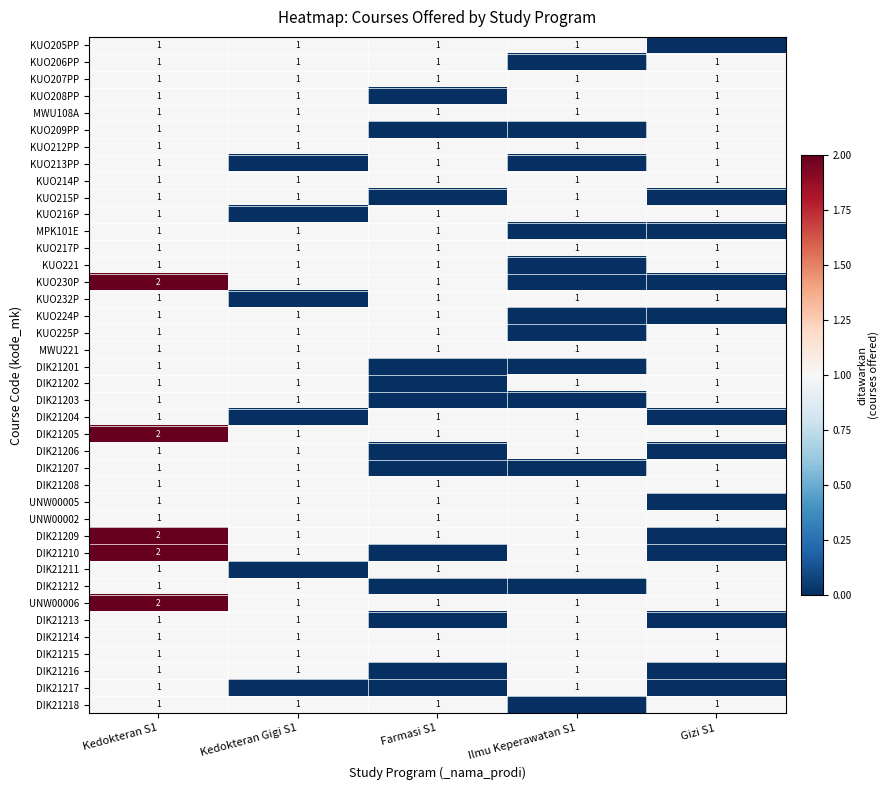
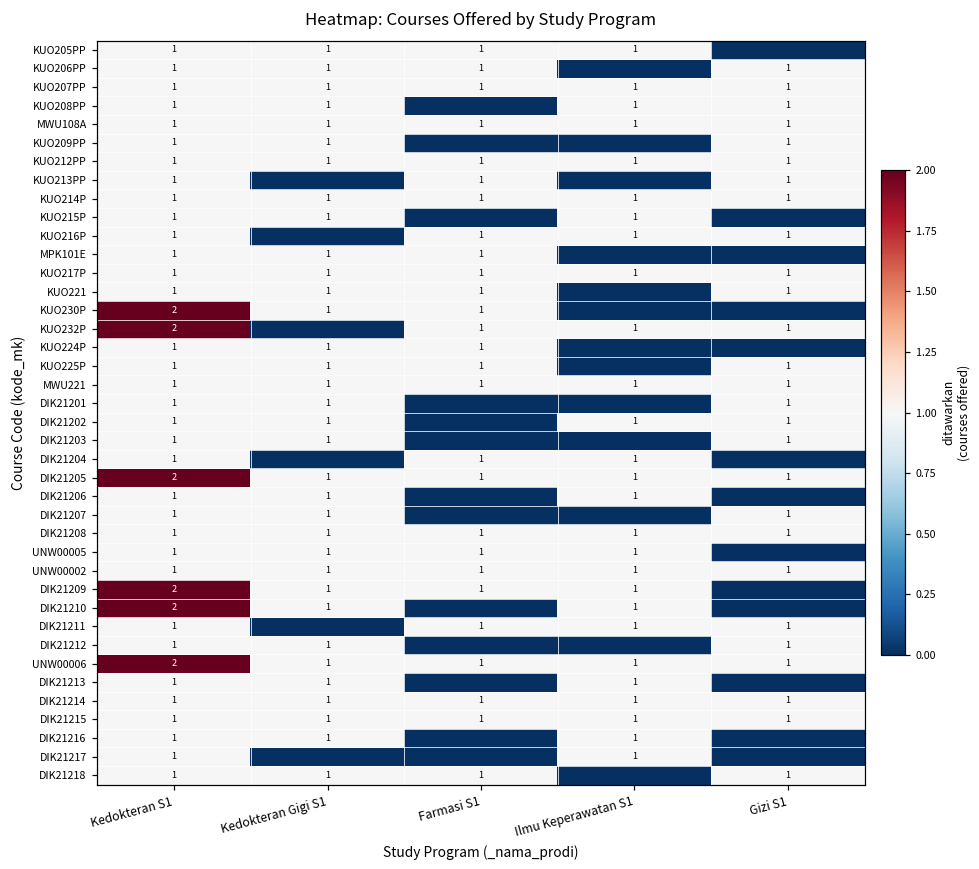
  {
    "KUO205PP": {
      "Kedokteran S1": 1,
      "Kedokteran Gigi S1": 1,
      "Farmasi S1": 1,
      "Ilmu Keperawatan S1": 1
    },
    "KUO206PP": {
      "Kedokteran S1": 1,
      "Kedokteran Gigi S1": 1,
      "Farmasi S1": 1,
      "Gizi S1": 1
    },
    "KUO207PP": {
      "Kedokteran S1": 1,
      "Kedokteran Gigi S1": 1,
      "Farmasi S1": 1,
      "Ilmu Keperawatan S1": 1,
      "Gizi S1": 1
    },
    "KUO208PP": {
      "Kedokteran S1": 1,
      "Kedokteran Gigi S1": 1,
      "Ilmu Keperawatan S1": 1,
      "Gizi S1": 1
    },
    "MWU108A": {
      "Kedokteran S1": 1,
      "Kedokteran Gigi S1": 1,
      "Farmasi S1": 1,
      "Ilmu Keperawatan S1": 1,
      "Gizi S1": 1
    },
    "KUO209PP": {
      "Kedokteran S1": 1,
      "Kedokteran Gigi S1": 1,
      "Gizi S1": 1
    },
    "KUO212PP": {
      "Kedokteran S1": 1,
      "Kedokteran Gigi S1": 1,
      "Farmasi S1": 1,
      "Ilmu Keperawatan S1": 1,
      "Gizi S1": 1
    },
    "KUO213PP": {
      "Kedokteran S1": 1,
      "Farmasi S1": 1,
      "Gizi S1": 1
    },
    "KUO214P": {
      "Kedokteran S1": 1,
      "Kedokteran Gigi S1": 1,
      "Farmasi S1": 1,
      "Ilmu Keperawatan S1": 1,
      "Gizi S1": 1
    },
    "KUO215P": {
      "Kedokteran S1": 1,
      "Kedokteran Gigi S1": 1,
      "Ilmu Keperawatan S1": 1
    },
    "KUO216P": {
      "Kedokteran S1": 1,
      "Farmasi S1": 1,
      "Ilmu Keperawatan S1": 1,
      "Gizi S1": 1
    },
    "MPK101E": {
      "Kedokteran S1": 1,
      "Kedokteran Gigi S1": 1,
      "Farmasi S1": 1
    },
    "KUO217P": {
      "Kedokteran S1": 1,
      "Kedokteran Gigi S1": 1,
      "Farmasi S1": 1,
      "Ilmu Keperawatan S1": 1,
      "Gizi S1": 1
    },
    "KUO221": {
      "Kedokteran S1": 1,
      "Kedokteran Gigi S1": 1,
      "Farmasi S1": 1,
      "Gizi S1": 1
    },
    "KUO230P": {
      "Kedokteran S1": 2,
      "Kedokteran Gigi S1": 1,
      "Farmasi S1": 1
    },
    "KUO232P": {
-     "Kedokteran S1": 1,
+     "Kedokteran S1": 2,
      "Farmasi S1": 1,
      "Ilmu Keperawatan S1": 1,
      "Gizi S1": 1
    },
    "KUO224P": {
      "Kedokteran S1": 1,
      "Kedokteran Gigi S1": 1,
      "Farmasi S1": 1
    },
    "KUO225P": {
      "Kedokteran S1": 1,
      "Kedokteran Gigi S1": 1,
      "Farmasi S1": 1,
      "Gizi S1": 1
    },
    "MWU221": {
      "Kedokteran S1": 1,
      "Kedokteran Gigi S1": 1,
      "Farmasi S1": 1,
      "Ilmu Keperawatan S1": 1,
      "Gizi S1": 1
    },
    "DIK21201": {
      "Kedokteran S1": 1,
      "Kedokteran Gigi S1": 1,
      "Gizi S1": 1
    },
    "DIK21202": {
      "Kedokteran S1": 1,
      "Kedokteran Gigi S1": 1,
      "Ilmu Keperawatan S1": 1,
      "Gizi S1": 1
    },
    "DIK21203": {
      "Kedokteran S1": 1,
      "Kedokteran Gigi S1": 1,
      "Gizi S1": 1
    },
    "DIK21204": {
      "Kedokteran S1": 1,
      "Farmasi S1": 1,
      "Ilmu Keperawatan S1": 1
    },
    "DIK21205": {
      "Kedokteran S1": 2,
      "Kedokteran Gigi S1": 1,
      "Farmasi S1": 1,
      "Ilmu Keperawatan S1": 1,
      "Gizi S1": 1
    },
    "DIK21206": {
      "Kedokteran S1": 1,
      "Kedokteran Gigi S1": 1,
      "Ilmu Keperawatan S1": 1
    },
    "DIK21207": {
      "Kedokteran S1": 1,
      "Kedokteran Gigi S1": 1,
      "Gizi S1": 1
    },
    "DIK21208": {
      "Kedokteran S1": 1,
      "Kedokteran Gigi S1": 1,
      "Farmasi S1": 1,
      "Ilmu Keperawatan S1": 1,
      "Gizi S1": 1
    },
    "UNW00005": {
      "Kedokteran S1": 1,
      "Kedokteran Gigi S1": 1,
      "Farmasi S1": 1,
      "Ilmu Keperawatan S1": 1
    },
    "UNW00002": {
      "Kedokteran S1": 1,
      "Kedokteran Gigi S1": 1,
      "Farmasi S1": 1,
      "Ilmu Keperawatan S1": 1,
      "Gizi S1": 1
    },
    "DIK21209": {
      "Kedokteran S1": 2,
      "Kedokteran Gigi S1": 1,
      "Farmasi S1": 1,
      "Ilmu Keperawatan S1": 1
    },
    "DIK21210": {
      "Kedokteran S1": 2,
      "Kedokteran Gigi S1": 1,
      "Ilmu Keperawatan S1": 1
    },
    "DIK21211": {
      "Kedokteran S1": 1,
      "Farmasi S1": 1,
      "Ilmu Keperawatan S1": 1,
      "Gizi S1": 1
    },
    "DIK21212": {
      "Kedokteran S1": 1,
      "Kedokteran Gigi S1": 1,
      "Gizi S1": 1
    },
    "UNW00006": {
      "Kedokteran S1": 2,
      "Kedokteran Gigi S1": 1,
      "Farmasi S1": 1,
      "Ilmu Keperawatan S1": 1,
      "Gizi S1": 1
    },
    "DIK21213": {
      "Kedokteran S1": 1,
      "Kedokteran Gigi S1": 1,
      "Ilmu Keperawatan S1": 1
    },
    "DIK21214": {
      "Kedokteran S1": 1,
      "Kedokteran Gigi S1": 1,
      "Farmasi S1": 1,
      "Ilmu Keperawatan S1": 1,
      "Gizi S1": 1
    },
    "DIK21215": {
      "Kedokteran S1": 1,
      "Kedokteran Gigi S1": 1,
      "Farmasi S1": 1,
      "Ilmu Keperawatan S1": 1,
      "Gizi S1": 1
    },
    "DIK21216": {
      "Kedokteran S1": 1,
      "Kedokteran Gigi S1": 1,
      "Ilmu Keperawatan S1": 1
    },
    "DIK21217": {
      "Kedokteran S1": 1,
      "Ilmu Keperawatan S1": 1
    },
    "DIK21218": {
      "Kedokteran S1": 1,
      "Kedokteran Gigi S1": 1,
      "Farmasi S1": 1,
      "Gizi S1": 1
    }
  }
